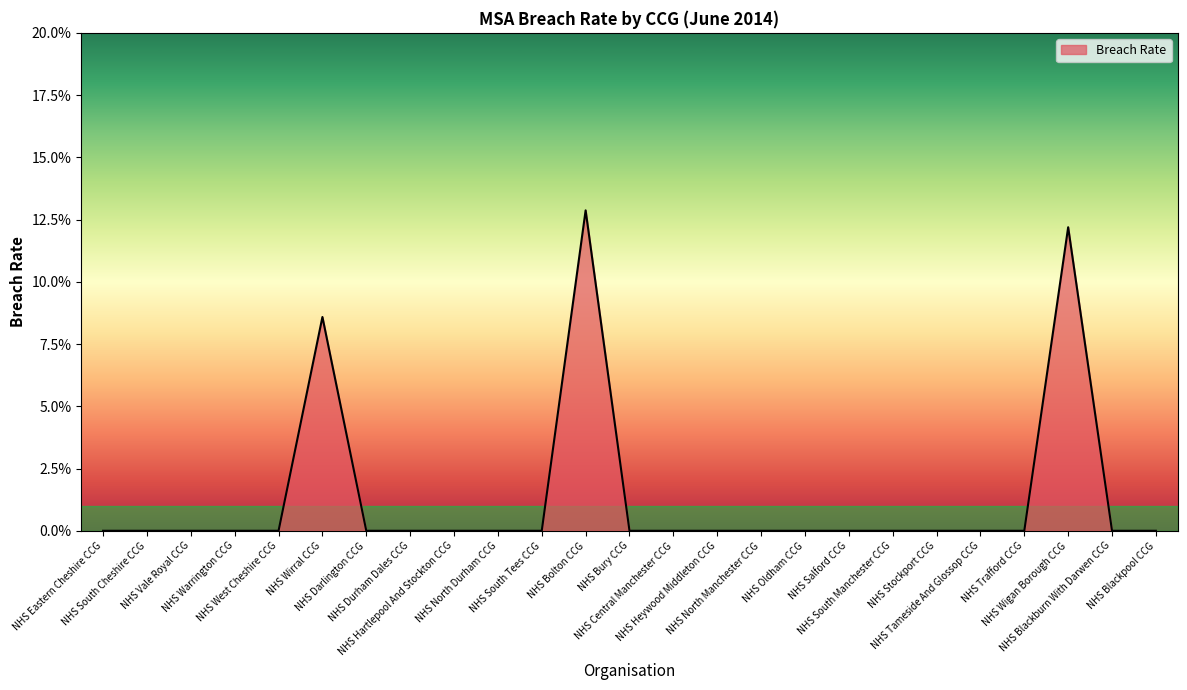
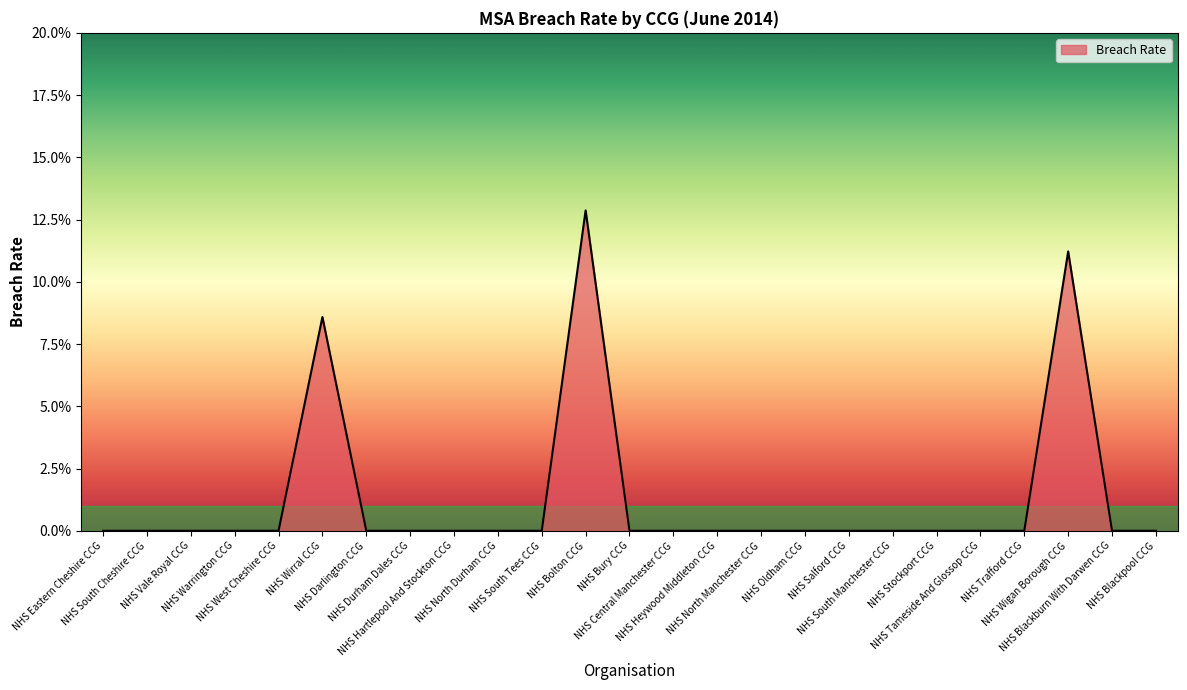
  {
    "NHS Wirral CCG": "8.6%",
    "NHS Bolton CCG": "12.9%",
-   "NHS Wigan Borough CCG": "12.2%"
+   "NHS Wigan Borough CCG": "11.2%"
  }
